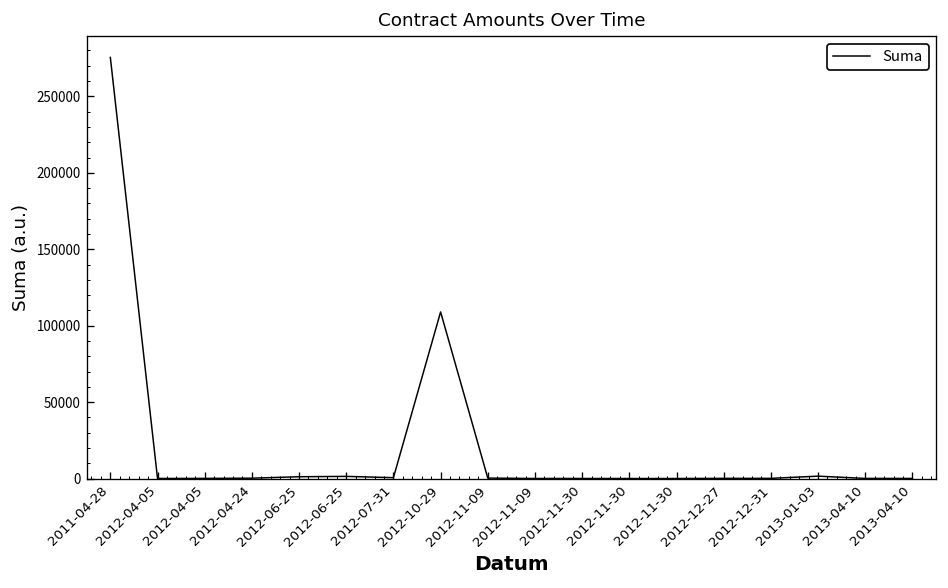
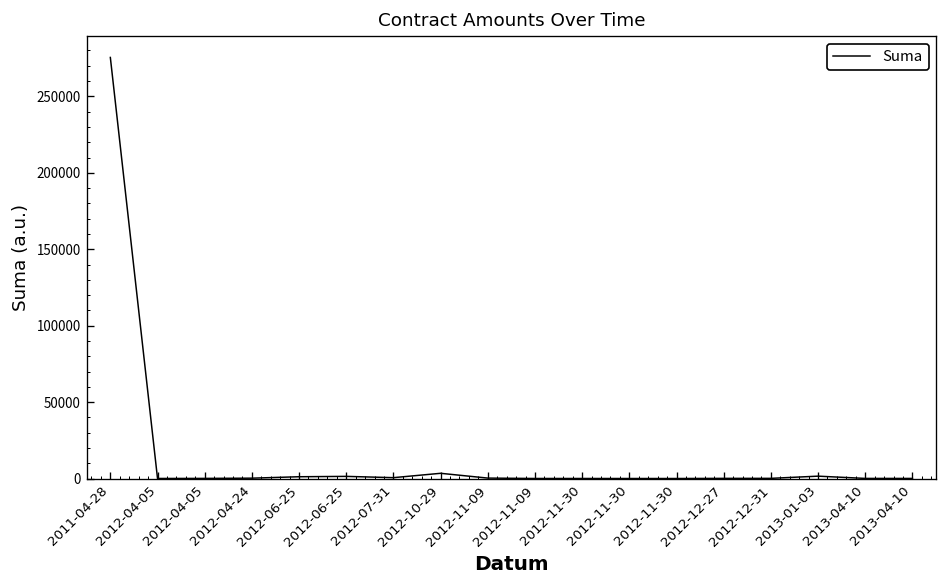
  {
    "2011-04-28": 275000,
    "2012-04-24": 0,
    "2012-07-31": 1000,
-   "2012-10-29": 109000,
+   "2012-10-29": 3000,
    "2012-12-27": 0,
    "2012-12-31": 0,
    "2013-01-03": 2000
  }
